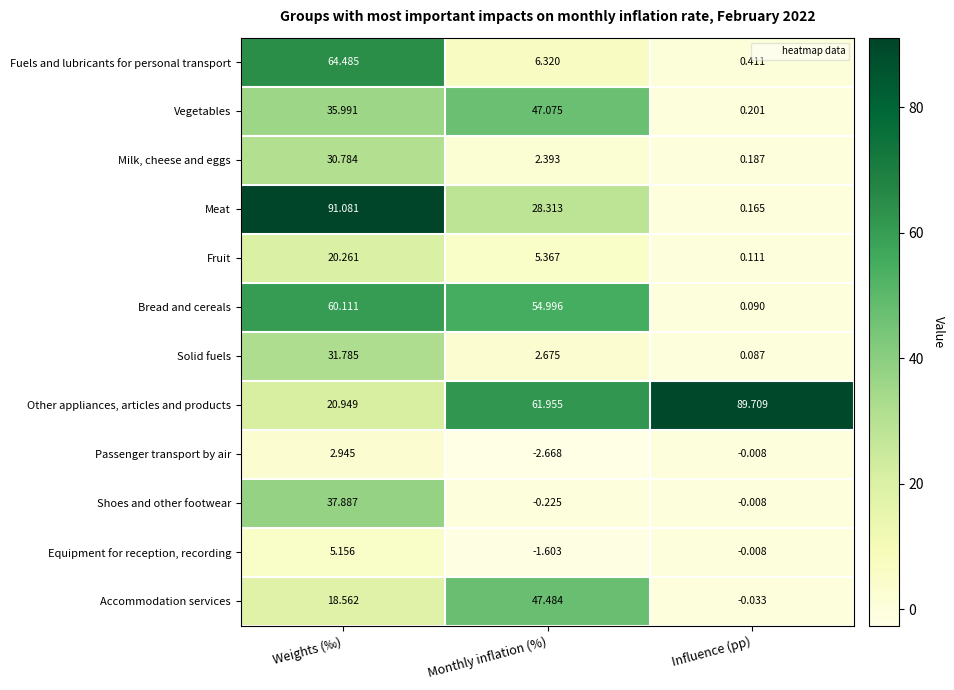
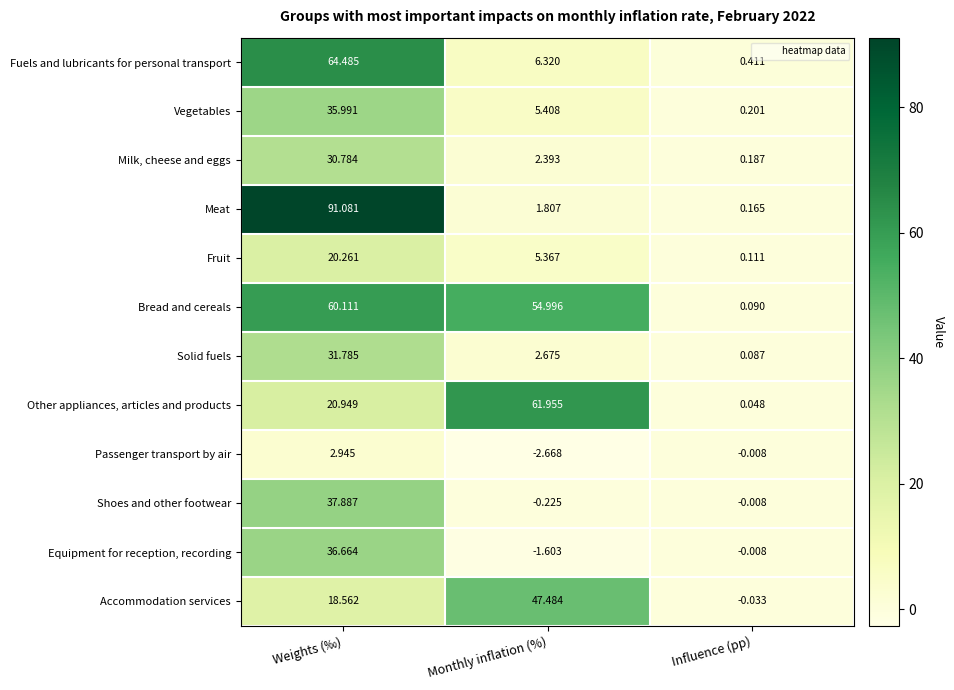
  {
    "Fuels and lubricants for personal transport": {
      "Weights (‰)": 64.485,
      "Monthly inflation (%)": 6.320
    },
    "Vegetables": {
      "Weights (‰)": 35.991,
-     "Monthly inflation (%)": 47.075,
+     "Monthly inflation (%)": 5.408,
      "Influence (pp)": 0.201
    },
    "Milk, cheese and eggs": {
      "Weights (‰)": 30.784,
      "Monthly inflation (%)": 2.393,
      "Influence (pp)": 0.187
    },
    "Meat": {
      "Weights (‰)": 91.081,
-     "Monthly inflation (%)": 28.313,
+     "Monthly inflation (%)": 1.807,
      "Influence (pp)": 0.165
    },
    "Fruit": {
      "Weights (‰)": 20.261,
      "Monthly inflation (%)": 5.367,
      "Influence (pp)": 0.111
    },
    "Bread and cereals": {
      "Weights (‰)": 60.111,
      "Monthly inflation (%)": 54.996,
      "Influence (pp)": 0.090
    },
    "Solid fuels": {
      "Weights (‰)": 31.785,
      "Monthly inflation (%)": 2.675,
      "Influence (pp)": 0.087
    },
    "Other appliances, articles and products": {
      "Weights (‰)": 20.949,
      "Monthly inflation (%)": 61.955,
-     "Influence (pp)": 89.709
+     "Influence (pp)": 0.048
    },
    "Passenger transport by air": {
      "Weights (‰)": 2.945,
      "Monthly inflation (%)": -2.668,
      "Influence (pp)": -0.008
    },
    "Shoes and other footwear": {
      "Weights (‰)": 37.887,
      "Monthly inflation (%)": -0.225,
      "Influence (pp)": -0.008
    },
    "Equipment for reception, recording": {
-     "Weights (‰)": 5.156,
+     "Weights (‰)": 36.664,
      "Monthly inflation (%)": -1.603,
      "Influence (pp)": -0.008
    },
    "Accommodation services": {
      "Weights (‰)": 18.562,
      "Monthly inflation (%)": 47.484,
      "Influence (pp)": -0.033
    }
  }
